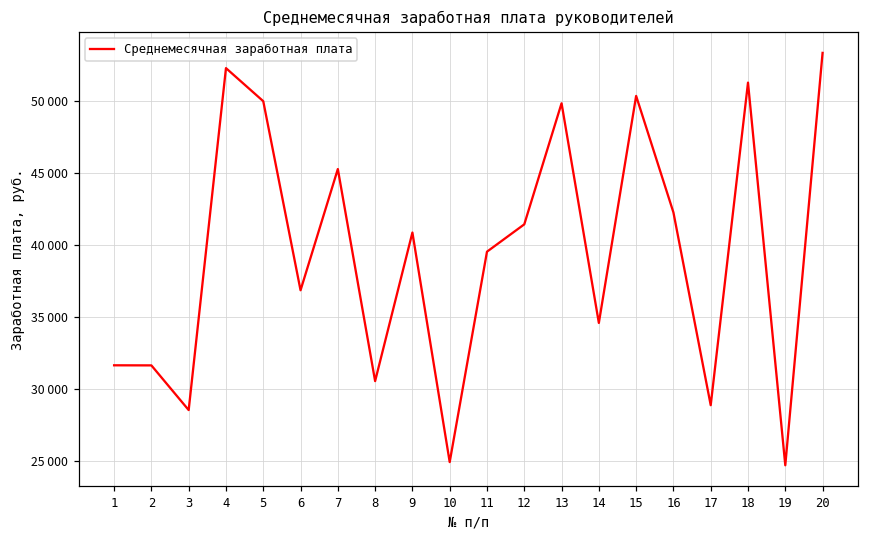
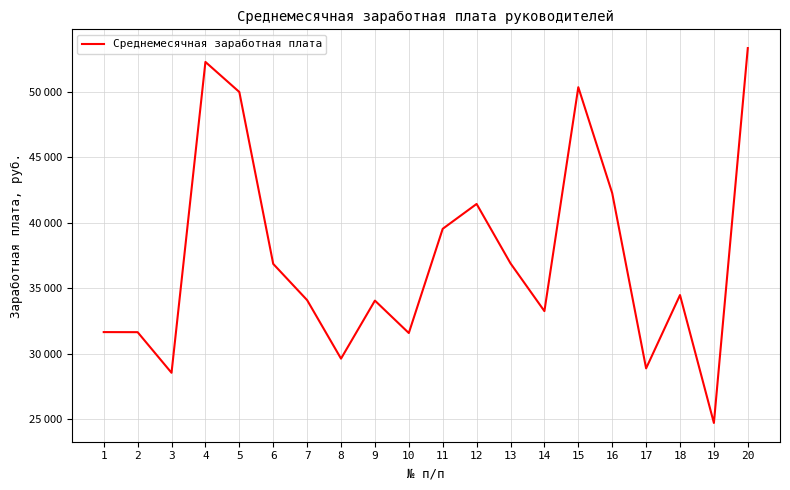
  {
    "1": 31700,
    "2": 31700,
    "3": 28600,
    "4": 52300,
    "5": 50000,
    "6": 36900,
-   "7": 45300,
-   "8": 30600,
-   "9": 40900,
-   "10": 24900,
+   "7": 34100,
+   "8": 29600,
+   "9": 34100,
+   "10": 31600,
    "11": 39500,
    "12": 41400,
-   "13": 49900,
-   "14": 34600,
+   "13": 36900,
+   "14": 33300,
    "15": 50400,
    "16": 42300,
    "17": 28900,
-   "18": 51300,
+   "18": 34500,
    "19": 24700,
    "20": 53400
  }
